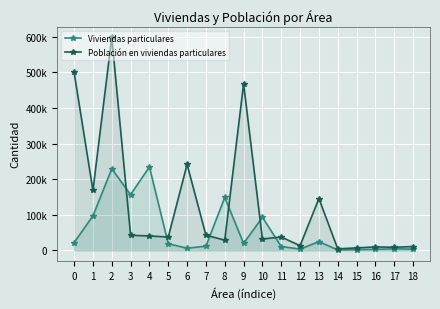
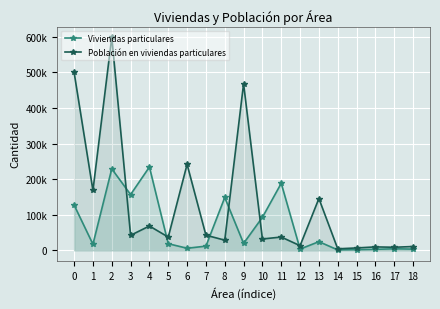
  {
    "Viviendas particulares": {
-     "0": 20000,
-     "1": 100000,
+     "0": 130000,
+     "1": 20000,
      "2": 230000,
      "3": 160000,
      "4": 230000,
      "5": 20000,
      "6": 10000,
      "7": 10000,
      "8": 150000,
      "9": 20000,
      "10": 90000,
-     "11": 10000,
+     "11": 190000,
      "12": 0,
      "13": 20000,
      "18": 0
    },
    "Población en viviendas particulares": {
      "0": 500000,
      "1": 170000,
      "3": 40000,
-     "4": 40000,
+     "4": 70000,
      "5": 40000,
      "6": 240000,
      "7": 40000,
      "8": 30000,
      "9": 470000,
      "10": 30000,
      "11": 40000,
      "12": 10000,
      "13": 150000,
      "18": 10000
    }
  }
